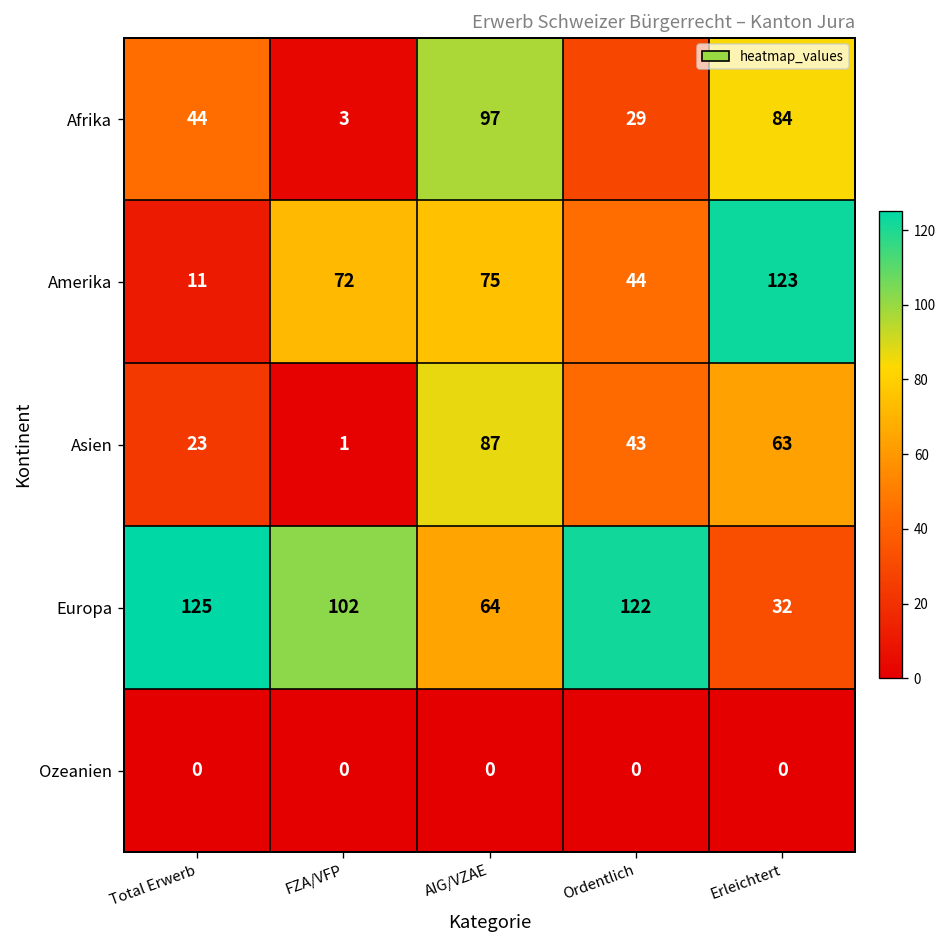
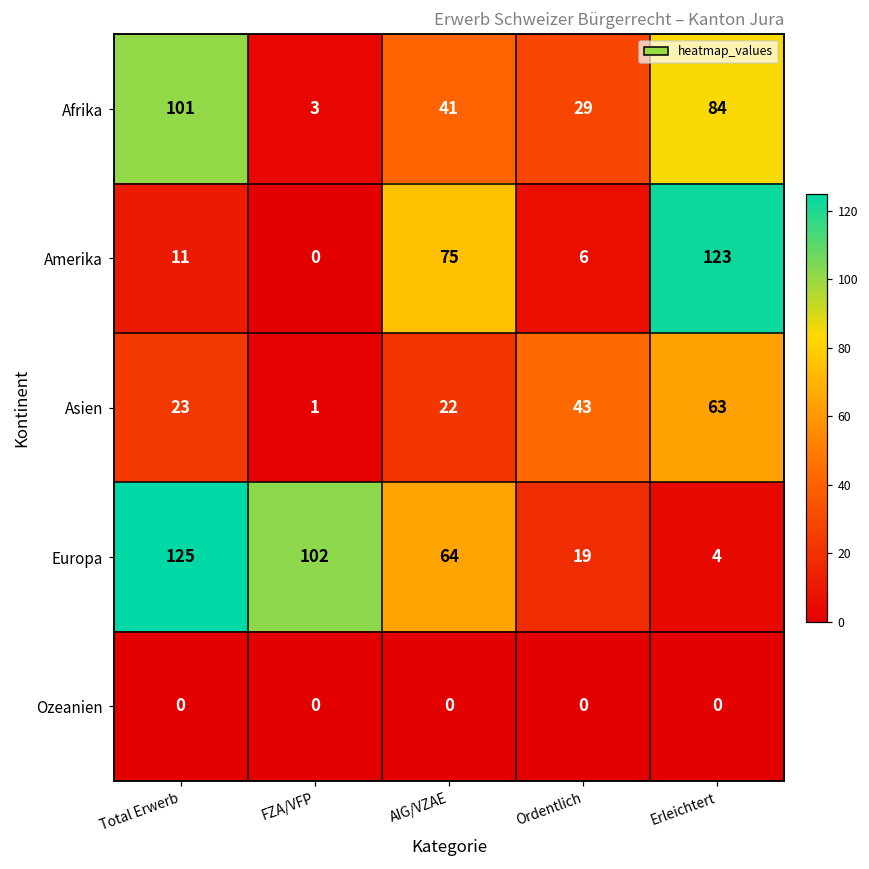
  {
    "Afrika": {
-     "Total Erwerb": 44,
+     "Total Erwerb": 101,
      "FZA/VFP": 3,
-     "AIG/VZAE": 97,
+     "AIG/VZAE": 41,
      "Ordentlich": 29,
      "Erleichtert": 84
    },
    "Amerika": {
      "Total Erwerb": 11,
-     "FZA/VFP": 72,
+     "FZA/VFP": 0,
      "AIG/VZAE": 75,
-     "Ordentlich": 44,
+     "Ordentlich": 6,
      "Erleichtert": 123
    },
    "Asien": {
      "Total Erwerb": 23,
      "FZA/VFP": 1,
-     "AIG/VZAE": 87,
+     "AIG/VZAE": 22,
      "Ordentlich": 43,
      "Erleichtert": 63
    },
    "Europa": {
      "Total Erwerb": 125,
      "FZA/VFP": 102,
      "AIG/VZAE": 64,
-     "Ordentlich": 122,
-     "Erleichtert": 32
+     "Ordentlich": 19,
+     "Erleichtert": 4
    },
    "Ozeanien": {
      "Total Erwerb": 0,
      "FZA/VFP": 0,
      "AIG/VZAE": 0,
      "Ordentlich": 0,
      "Erleichtert": 0
    }
  }
